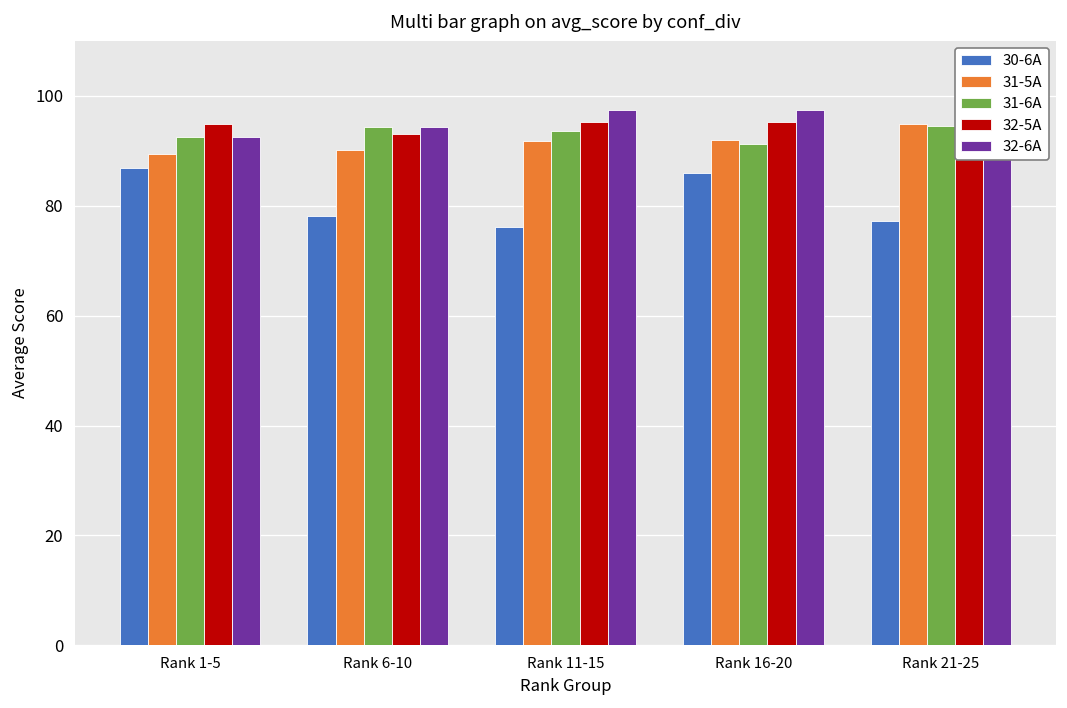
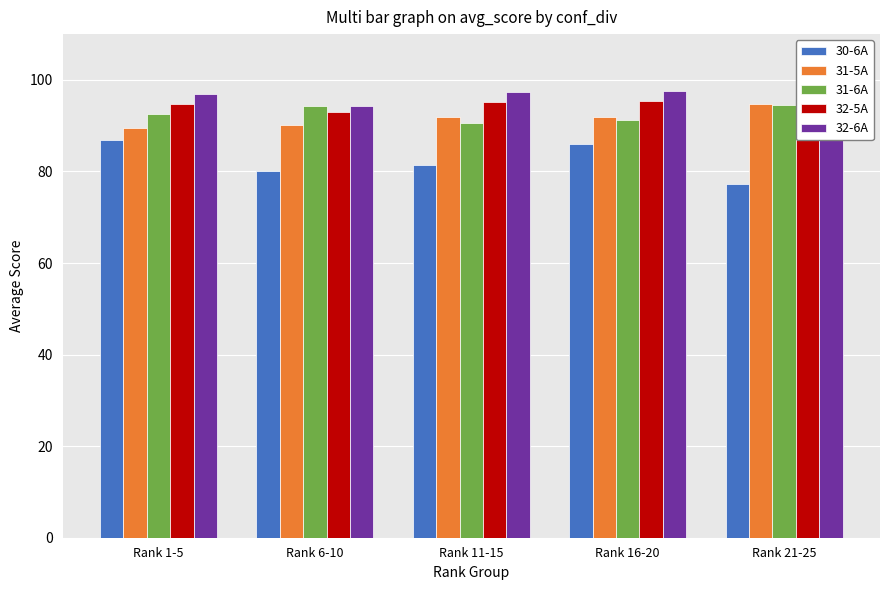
  {
    "30-6A": {
      "Rank 1-5": 87,
-     "Rank 6-10": 78,
-     "Rank 11-15": 76,
+     "Rank 6-10": 80,
+     "Rank 11-15": 81,
      "Rank 16-20": 86,
      "Rank 21-25": 77
    },
    "31-5A": {
      "Rank 1-5": 89,
      "Rank 6-10": 90,
      "Rank 11-15": 92,
      "Rank 16-20": 92,
      "Rank 21-25": 95
    },
    "31-6A": {
      "Rank 1-5": 93,
      "Rank 6-10": 94,
-     "Rank 11-15": 94,
+     "Rank 11-15": 91,
      "Rank 16-20": 91,
      "Rank 21-25": 95
    },
    "32-5A": {
      "Rank 1-5": 95,
      "Rank 6-10": 93,
      "Rank 11-15": 95,
      "Rank 16-20": 95
    },
    "32-6A": {
-     "Rank 1-5": 93,
+     "Rank 1-5": 97,
      "Rank 6-10": 94,
      "Rank 11-15": 97,
      "Rank 16-20": 98
    }
  }
